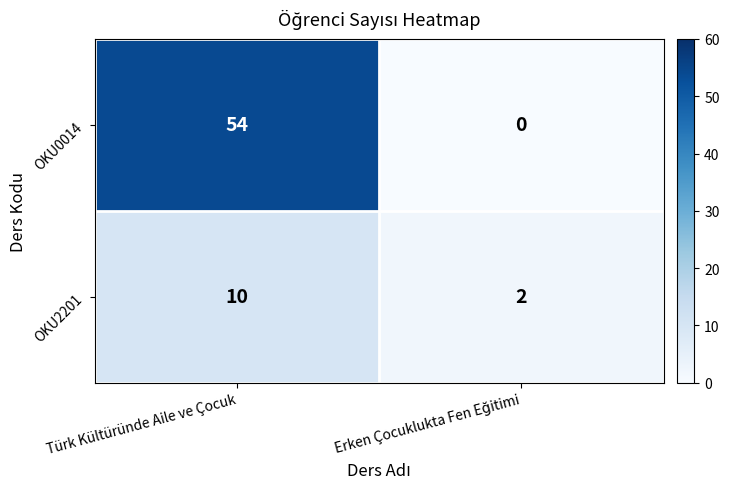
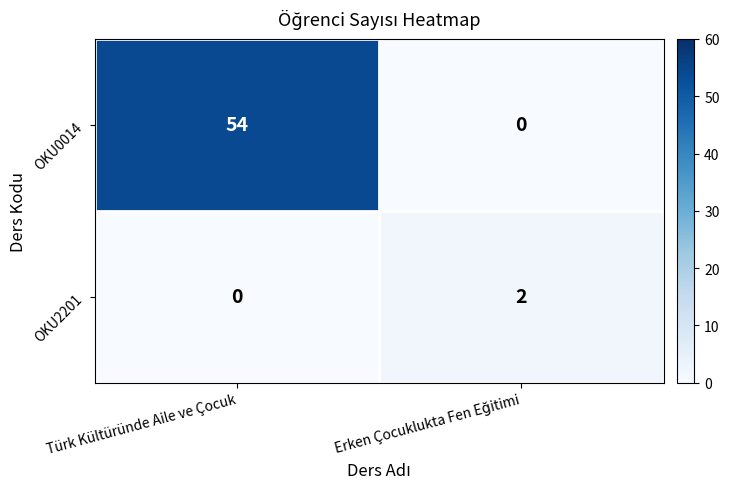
  {
    "OKU0014": {
      "Türk Kültüründe Aile ve Çocuk": 54,
      "Erken Çocuklukta Fen Eğitimi": 0
    },
    "OKU2201": {
-     "Türk Kültüründe Aile ve Çocuk": 10,
+     "Türk Kültüründe Aile ve Çocuk": 0,
      "Erken Çocuklukta Fen Eğitimi": 2
    }
  }
